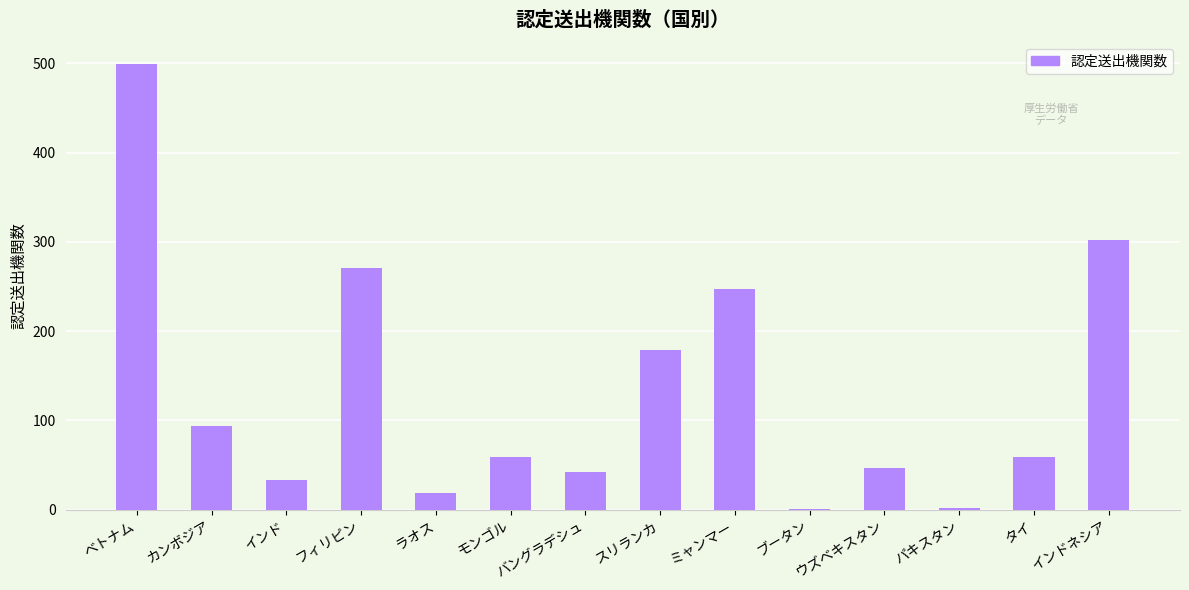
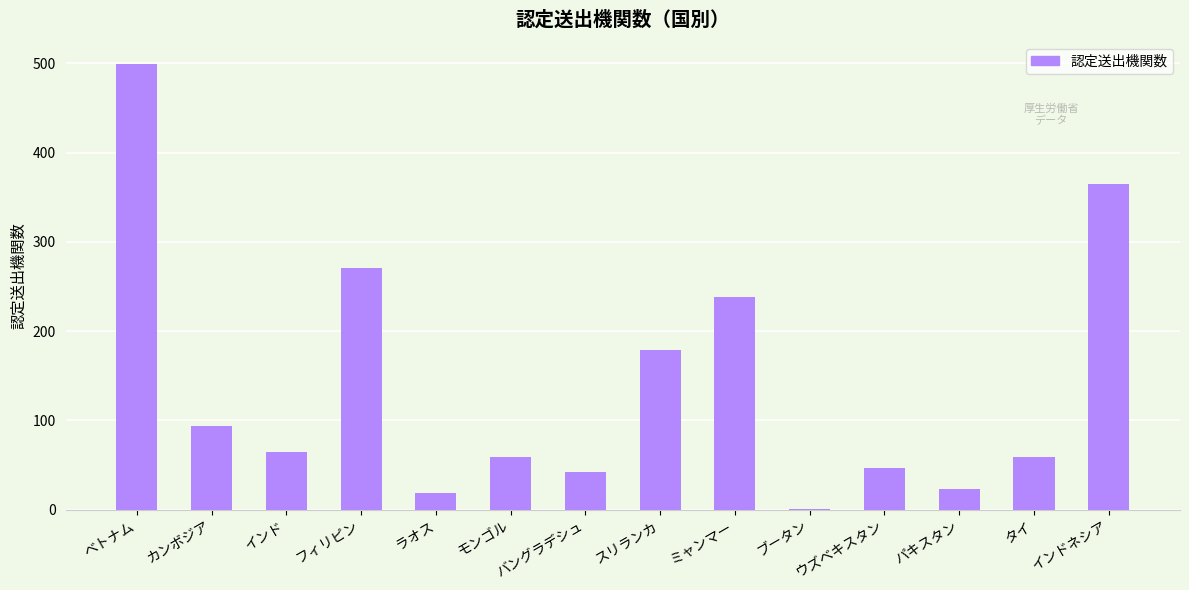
  {
    "ベトナム": 500,
    "カンボジア": 90,
-   "インド": 30,
+   "インド": 60,
    "フィリピン": 270,
    "ラオス": 20,
    "モンゴル": 60,
    "バングラデシュ": 40,
    "スリランカ": 180,
-   "ミャンマー": 250,
+   "ミャンマー": 240,
    "ウズベキスタン": 50,
-   "パキスタン": 0,
+   "パキスタン": 20,
    "タイ": 60,
-   "インドネシア": 300
+   "インドネシア": 370
  }
